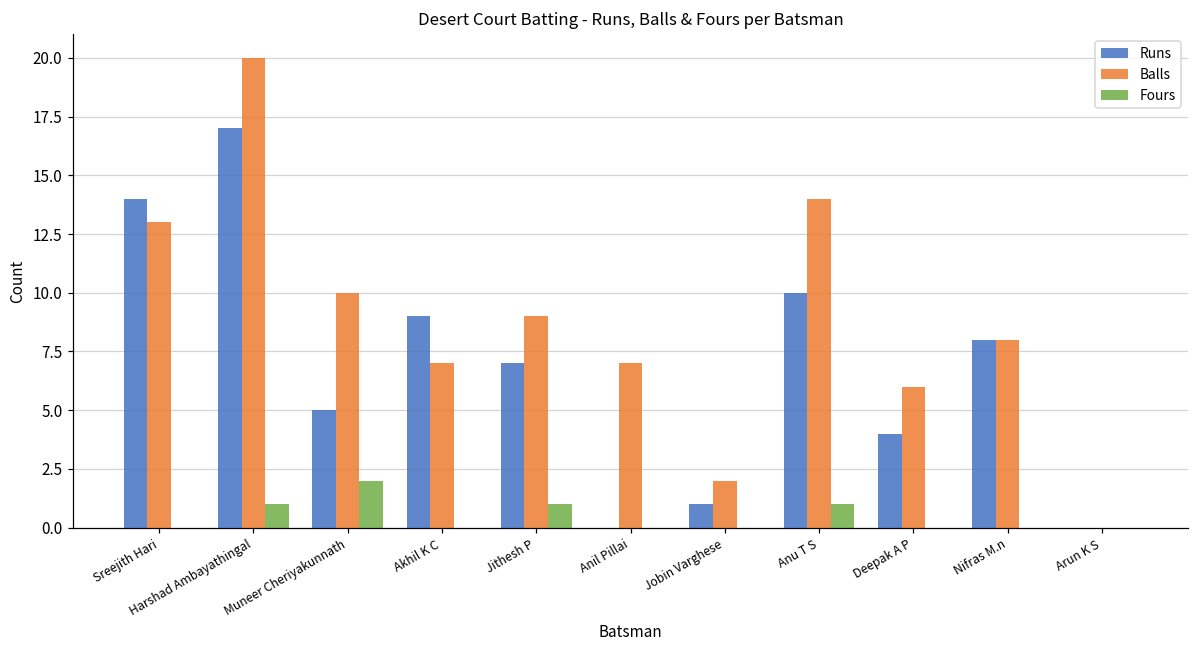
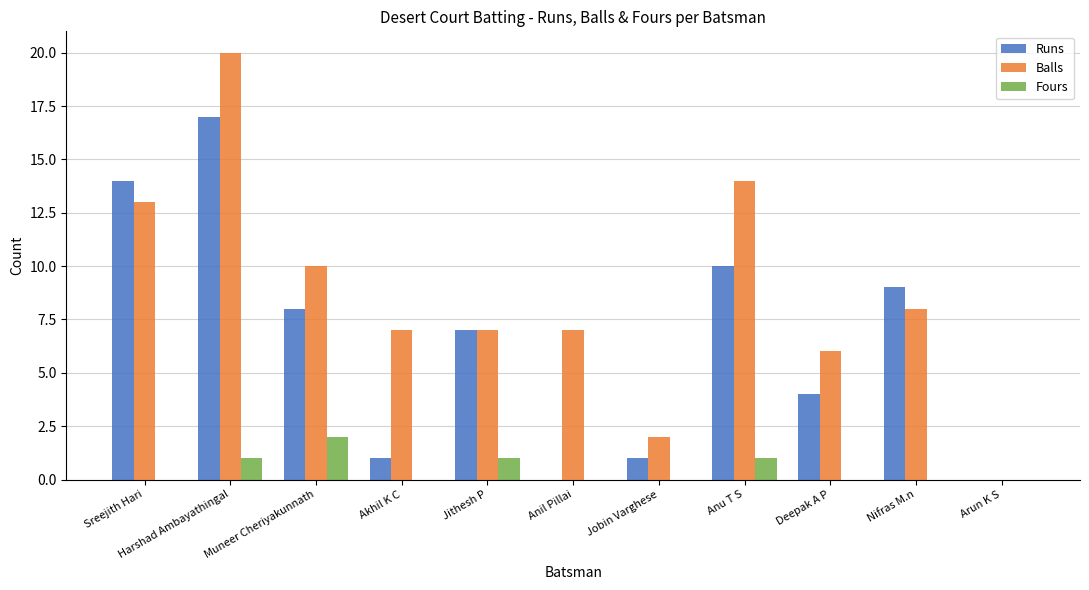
  {
    "Runs": {
      "Sreejith Hari": 14,
      "Harshad Ambayathingal": 17,
-     "Muneer Cheriyakunnath": 5,
-     "Akhil K C": 9,
+     "Muneer Cheriyakunnath": 8,
+     "Akhil K C": 1,
      "Jithesh P": 7,
      "Anil Pillai": 0,
      "Jobin Varghese": 1,
      "Anu T S": 10,
      "Deepak A P": 4,
-     "Nifras M.n": 8,
+     "Nifras M.n": 9,
      "Arun K S": 0
    },
    "Balls": {
      "Sreejith Hari": 13,
      "Harshad Ambayathingal": 20,
      "Muneer Cheriyakunnath": 10,
      "Akhil K C": 7,
-     "Jithesh P": 9,
+     "Jithesh P": 7,
      "Anil Pillai": 7,
      "Jobin Varghese": 2,
      "Anu T S": 14,
      "Deepak A P": 6,
      "Nifras M.n": 8,
      "Arun K S": 0
    },
    "Fours": {
      "Sreejith Hari": 0,
      "Harshad Ambayathingal": 1,
      "Muneer Cheriyakunnath": 2,
      "Akhil K C": 0,
      "Jithesh P": 1,
      "Anil Pillai": 0,
      "Jobin Varghese": 0,
      "Anu T S": 1,
      "Deepak A P": 0,
      "Nifras M.n": 0,
      "Arun K S": 0
    }
  }
